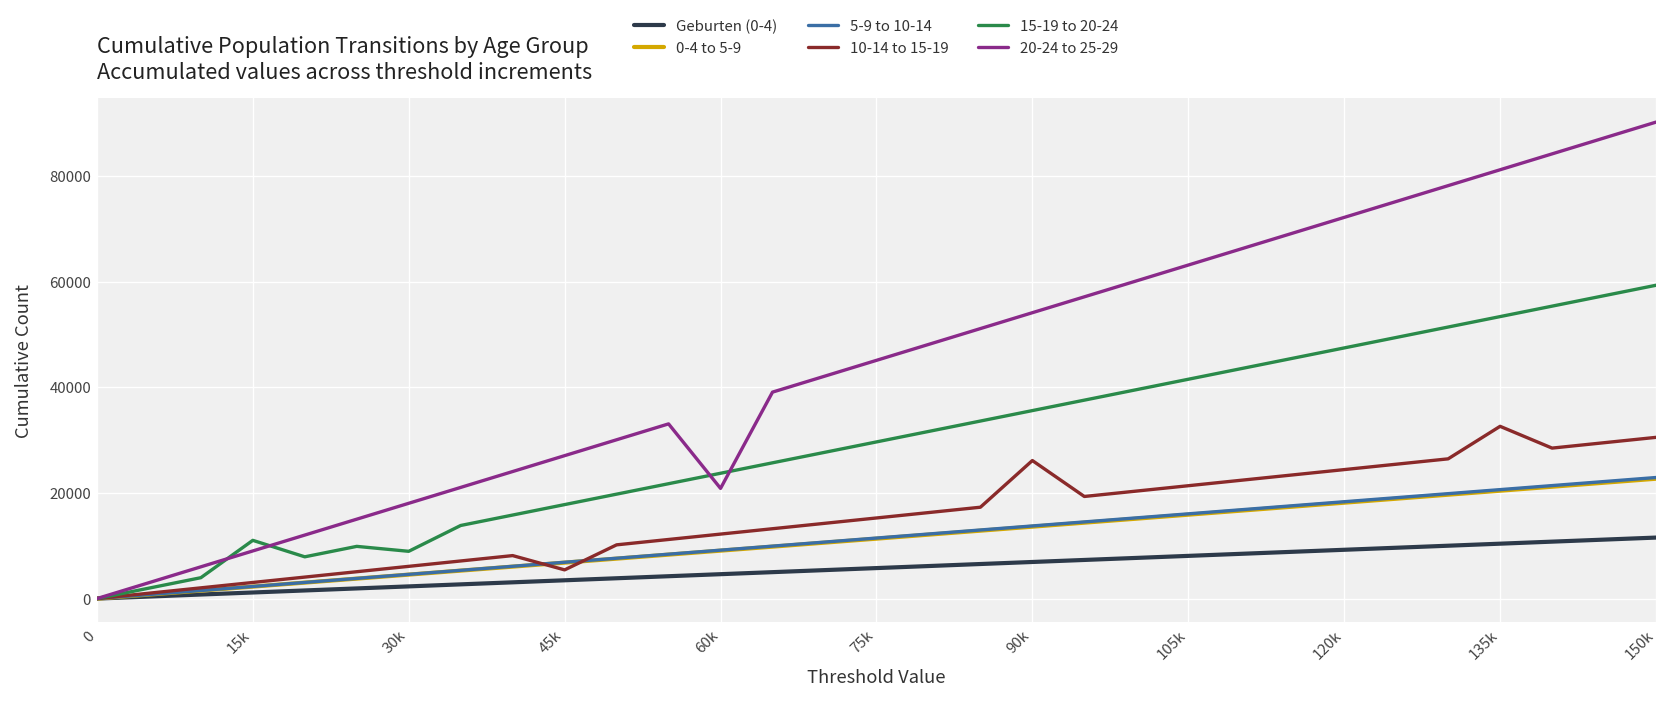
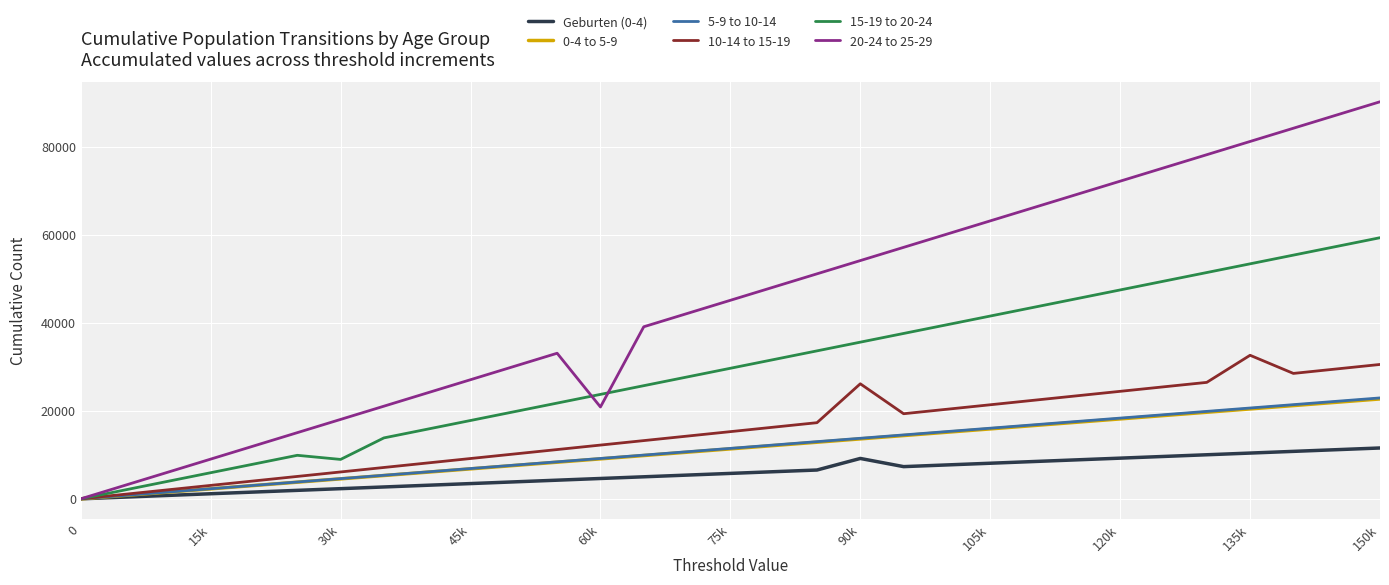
  {
    "Geburten (0-4)": {
      "15k": 1000,
      "30k": 2000,
      "45k": 3000,
      "60k": 5000,
      "75k": 6000,
-     "90k": 7000,
+     "90k": 9000,
      "105k": 8000,
      "120k": 9000,
      "135k": 10000,
      "150k": 12000
    },
    "10-14 to 15-19": {
      "15k": 3000,
      "30k": 6000,
-     "45k": 5000,
+     "45k": 9000,
      "60k": 12000,
      "75k": 15000,
      "90k": 26000,
      "105k": 21000,
      "120k": 24000,
      "135k": 33000,
      "150k": 31000
    },
    "15-19 to 20-24": {
-     "15k": 11000,
+     "15k": 6000,
      "30k": 9000,
      "45k": 18000,
      "60k": 24000,
      "75k": 30000,
      "90k": 36000,
      "105k": 42000,
      "120k": 47000,
      "135k": 53000,
      "150k": 59000
    },
    "20-24 to 25-29": {
      "15k": 9000,
      "30k": 18000,
      "45k": 27000,
      "60k": 21000,
      "75k": 45000,
      "90k": 54000,
      "105k": 63000,
      "120k": 72000,
      "135k": 81000,
      "150k": 90000
    }
  }
